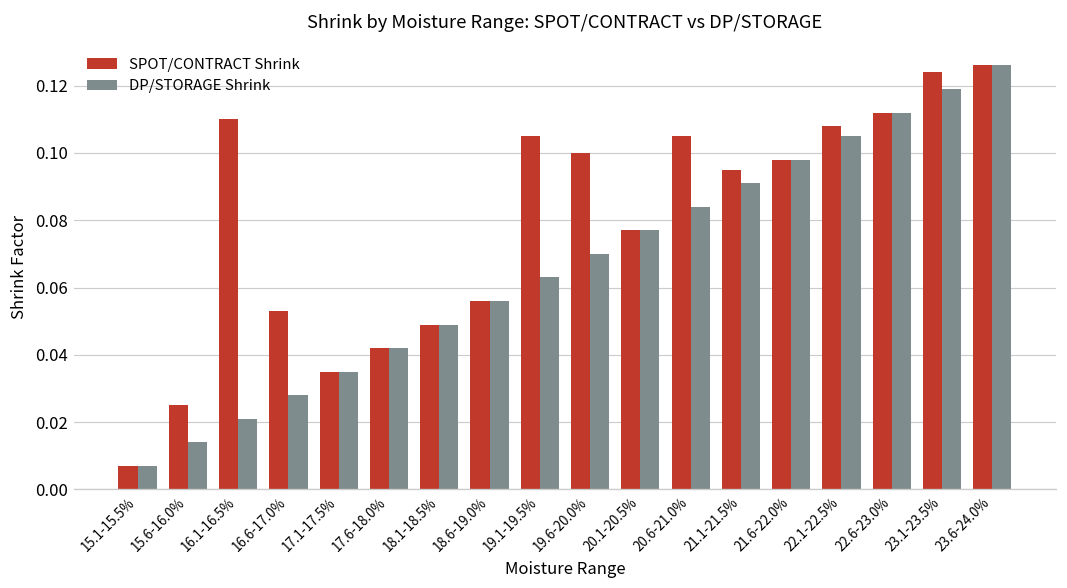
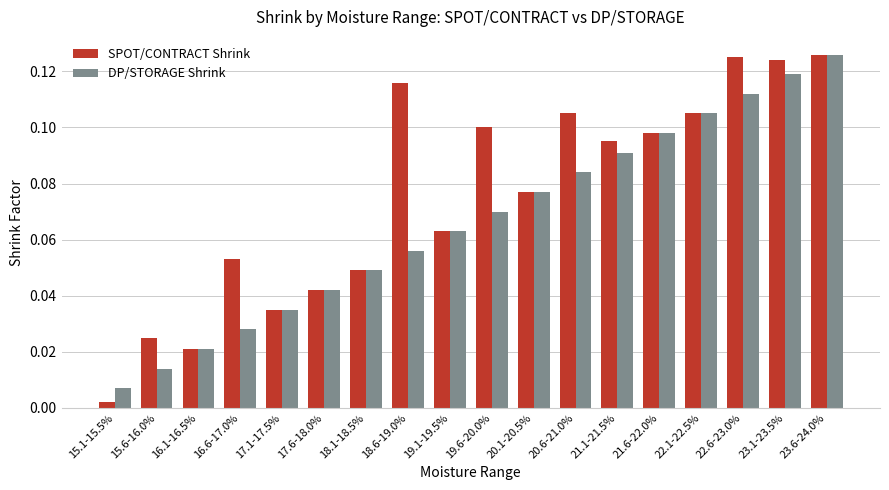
  {
    "SPOT/CONTRACT Shrink": {
-     "15.1-15.5%": 0.007,
+     "15.1-15.5%": 0.002,
      "15.6-16.0%": 0.025,
-     "16.1-16.5%": 0.110,
+     "16.1-16.5%": 0.021,
      "16.6-17.0%": 0.053,
      "17.1-17.5%": 0.035,
      "17.6-18.0%": 0.042,
      "18.1-18.5%": 0.049,
-     "18.6-19.0%": 0.056,
-     "19.1-19.5%": 0.105,
+     "18.6-19.0%": 0.116,
+     "19.1-19.5%": 0.063,
      "19.6-20.0%": 0.100,
      "20.1-20.5%": 0.077,
      "20.6-21.0%": 0.105,
      "21.1-21.5%": 0.095,
      "21.6-22.0%": 0.098,
-     "22.1-22.5%": 0.108,
-     "22.6-23.0%": 0.112,
+     "22.1-22.5%": 0.105,
+     "22.6-23.0%": 0.125,
      "23.1-23.5%": 0.124,
      "23.6-24.0%": 0.126
    },
    "DP/STORAGE Shrink": {
      "15.1-15.5%": 0.007,
      "15.6-16.0%": 0.014,
      "16.1-16.5%": 0.021,
      "16.6-17.0%": 0.028,
      "17.1-17.5%": 0.035,
      "17.6-18.0%": 0.042,
      "18.1-18.5%": 0.049,
      "18.6-19.0%": 0.056,
      "19.1-19.5%": 0.063,
      "19.6-20.0%": 0.070,
      "20.1-20.5%": 0.077,
      "20.6-21.0%": 0.084,
      "21.1-21.5%": 0.091,
      "21.6-22.0%": 0.098,
      "22.1-22.5%": 0.105,
      "22.6-23.0%": 0.112,
      "23.1-23.5%": 0.119,
      "23.6-24.0%": 0.126
    }
  }
